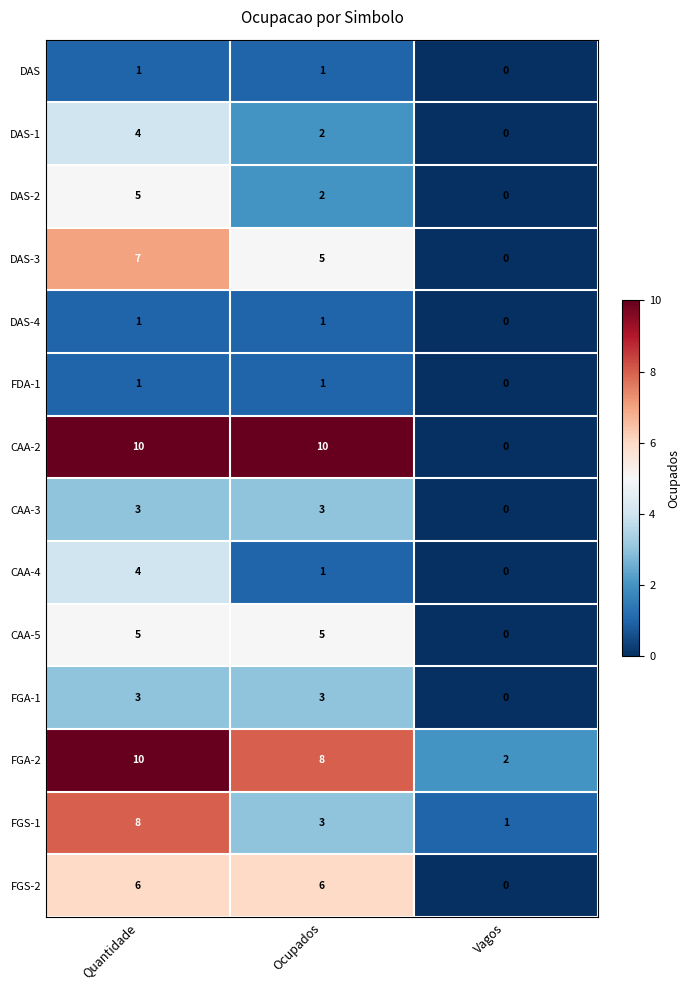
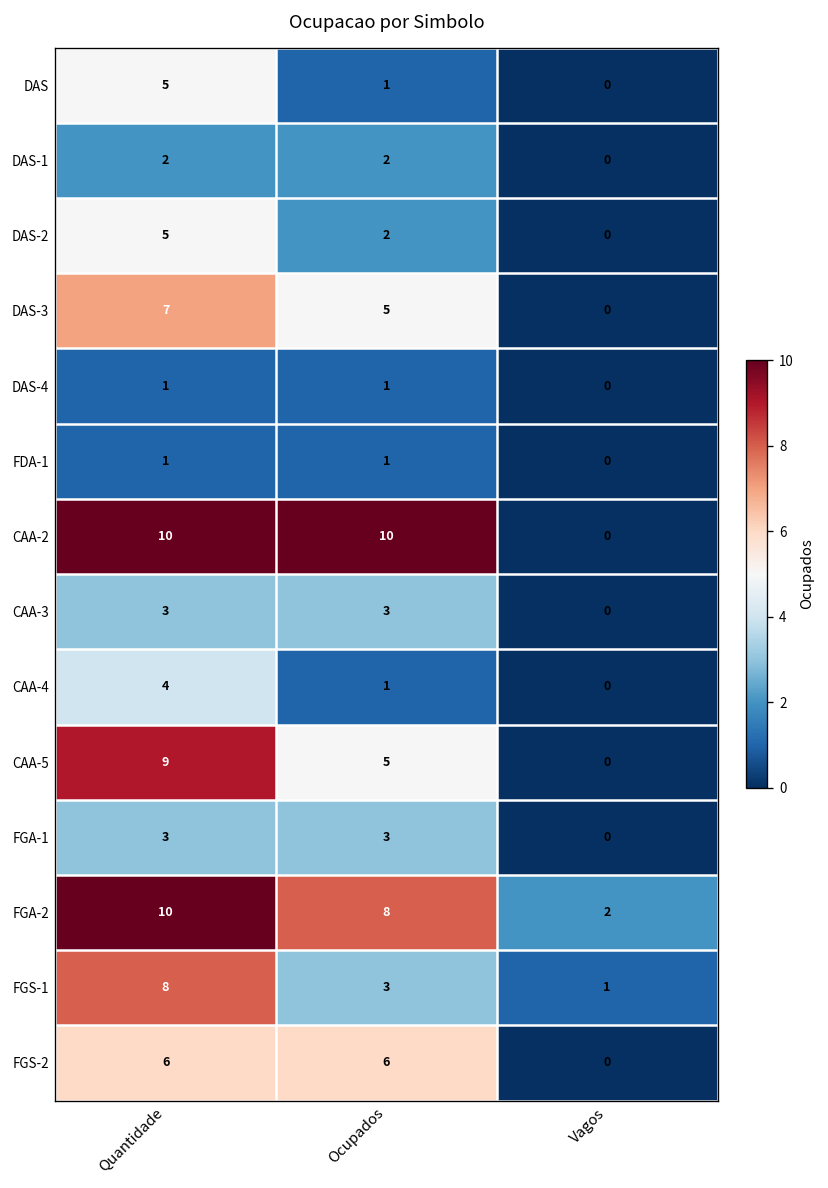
  {
    "DAS": {
-     "Quantidade": 1,
+     "Quantidade": 5,
      "Ocupados": 1,
      "Vagos": 0
    },
    "DAS-1": {
-     "Quantidade": 4,
+     "Quantidade": 2,
      "Ocupados": 2,
      "Vagos": 0
    },
    "DAS-2": {
      "Quantidade": 5,
      "Ocupados": 2,
      "Vagos": 0
    },
    "DAS-3": {
      "Quantidade": 7,
      "Ocupados": 5,
      "Vagos": 0
    },
    "DAS-4": {
      "Quantidade": 1,
      "Ocupados": 1,
      "Vagos": 0
    },
    "FDA-1": {
      "Quantidade": 1,
      "Ocupados": 1,
      "Vagos": 0
    },
    "CAA-2": {
      "Quantidade": 10,
      "Ocupados": 10,
      "Vagos": 0
    },
    "CAA-3": {
      "Quantidade": 3,
      "Ocupados": 3,
      "Vagos": 0
    },
    "CAA-4": {
      "Quantidade": 4,
      "Ocupados": 1,
      "Vagos": 0
    },
    "CAA-5": {
-     "Quantidade": 5,
+     "Quantidade": 9,
      "Ocupados": 5,
      "Vagos": 0
    },
    "FGA-1": {
      "Quantidade": 3,
      "Ocupados": 3,
      "Vagos": 0
    },
    "FGA-2": {
      "Quantidade": 10,
      "Ocupados": 8,
      "Vagos": 2
    },
    "FGS-1": {
      "Quantidade": 8,
      "Ocupados": 3,
      "Vagos": 1
    },
    "FGS-2": {
      "Quantidade": 6,
      "Ocupados": 6,
      "Vagos": 0
    }
  }
